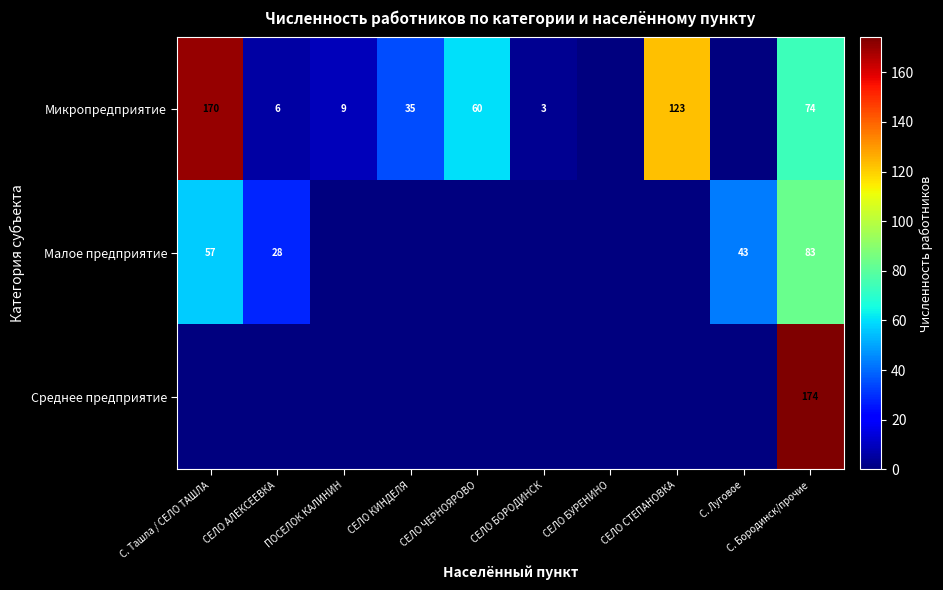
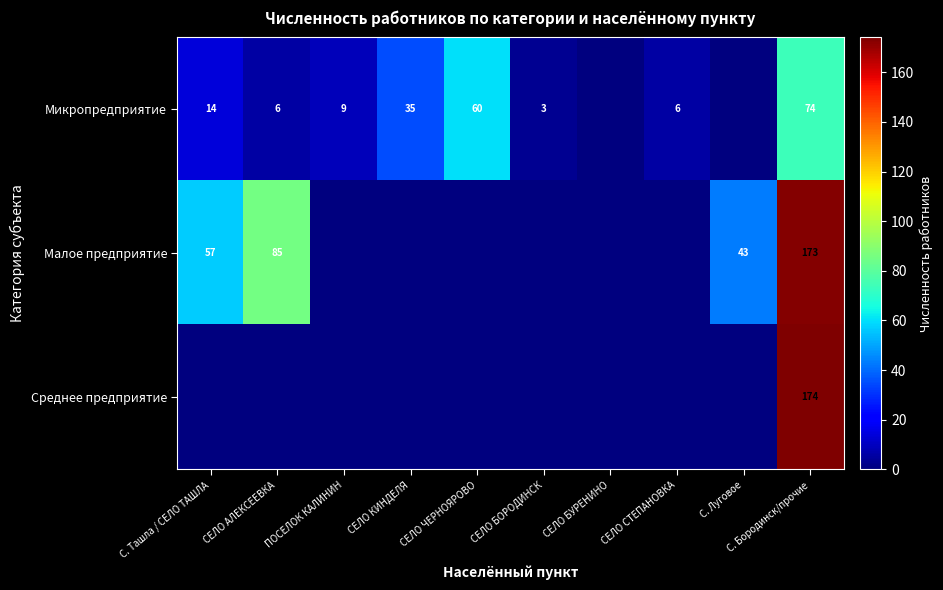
  {
    "Микропредприятие": {
-     "С. Ташла / СЕЛО ТАШЛА": 170,
+     "С. Ташла / СЕЛО ТАШЛА": 14,
      "СЕЛО АЛЕКСЕЕВКА": 6,
      "ПОСЕЛОК КАЛИНИН": 9,
      "СЕЛО КИНДЕЛЯ": 35,
      "СЕЛО ЧЕРНОЯРОВО": 60,
      "СЕЛО БОРОДИНСК": 3,
-     "СЕЛО СТЕПАНОВКА": 123,
+     "СЕЛО СТЕПАНОВКА": 6,
      "С. Бородинск/прочие": 74
    },
    "Малое предприятие": {
      "С. Ташла / СЕЛО ТАШЛА": 57,
-     "СЕЛО АЛЕКСЕЕВКА": 28,
+     "СЕЛО АЛЕКСЕЕВКА": 85,
      "С. Луговое": 43,
-     "С. Бородинск/прочие": 83
+     "С. Бородинск/прочие": 173
    },
    "Среднее предприятие": {
      "С. Бородинск/прочие": 174
    }
  }
